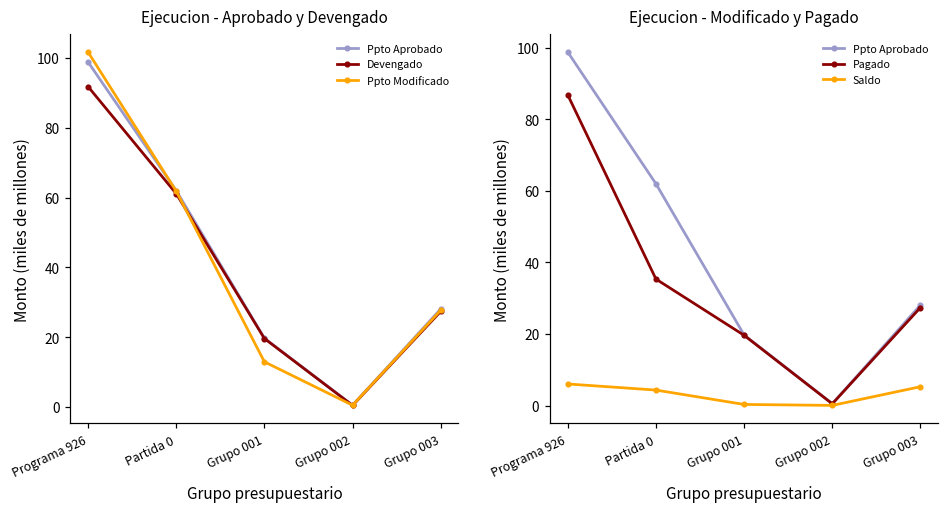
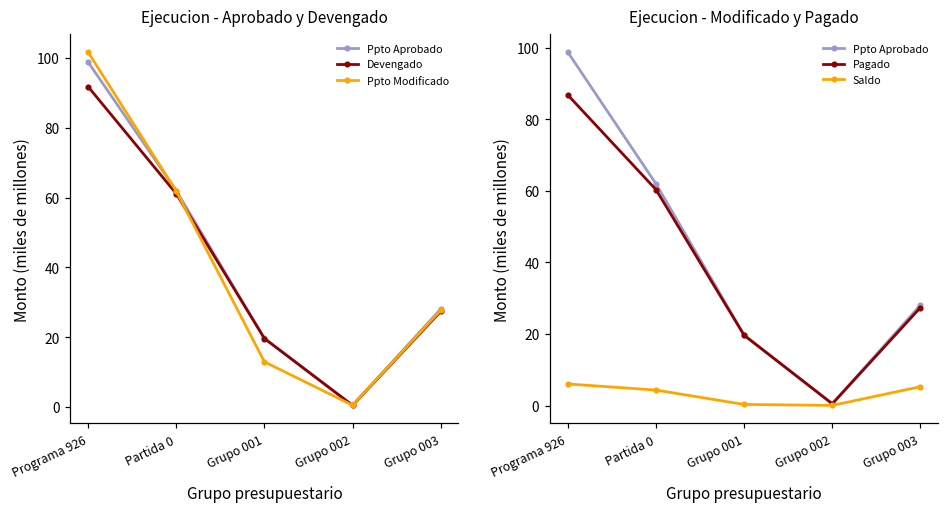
  {
    "Ejecucion - Aprobado y Devengado": {
      "Ppto Aprobado": {
        "Programa 926": 99
      },
      "Devengado": {
        "Programa 926": 92
      },
      "Ppto Modificado": {
        "Programa 926": 102,
        "Grupo 001": 13
      }
    },
    "Ejecucion - Modificado y Pagado": {
      "Ppto Aprobado": {
        "Programa 926": 99,
        "Partida 0": 62
      },
      "Pagado": {
        "Programa 926": 87,
-       "Partida 0": 35
+       "Partida 0": 60
      },
      "Saldo": {
        "Programa 926": 6,
        "Partida 0": 4,
        "Grupo 001": 0,
        "Grupo 003": 5
      }
    }
  }
